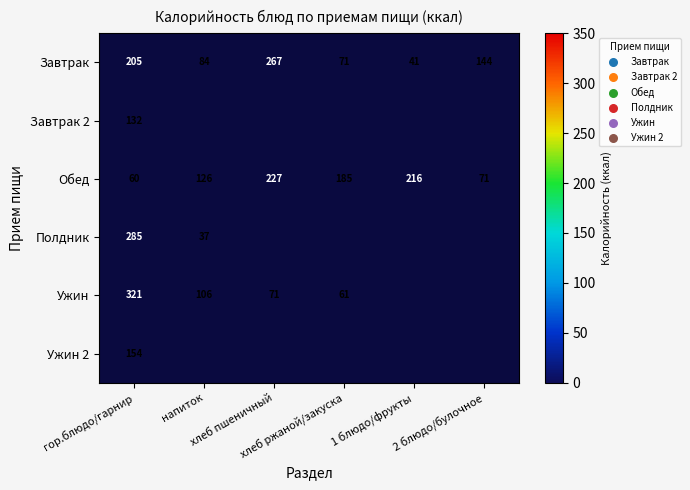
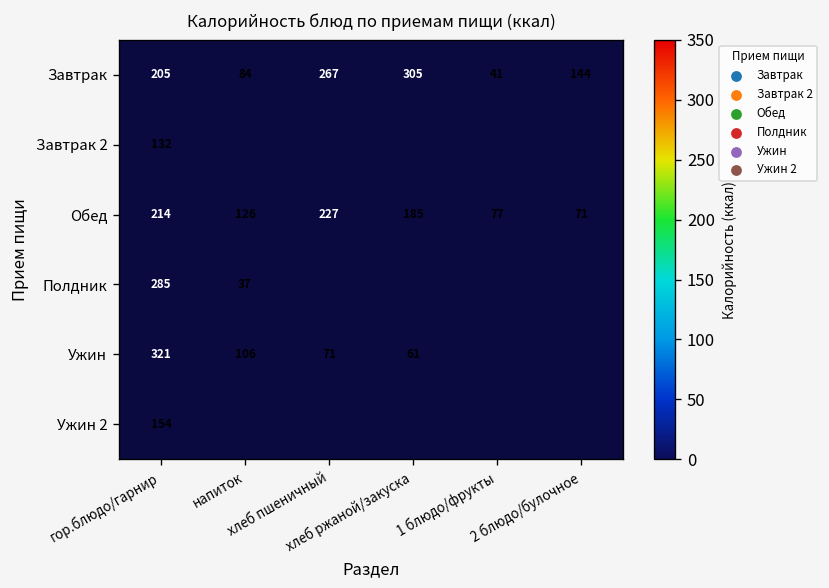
  {
    "Завтрак": {
      "гор.блюдо/гарнир": 205,
      "напиток": 84,
      "хлеб пшеничный": 267,
-     "хлеб ржаной/закуска": 71,
+     "хлеб ржаной/закуска": 305,
      "1 блюдо/фрукты": 41,
      "2 блюдо/булочное": 144
    },
    "Завтрак 2": {
      "гор.блюдо/гарнир": 132
    },
    "Обед": {
-     "гор.блюдо/гарнир": 60,
+     "гор.блюдо/гарнир": 214,
      "напиток": 126,
      "хлеб пшеничный": 227,
      "хлеб ржаной/закуска": 185,
-     "1 блюдо/фрукты": 216,
+     "1 блюдо/фрукты": 77,
      "2 блюдо/булочное": 71
    },
    "Полдник": {
      "гор.блюдо/гарнир": 285,
      "напиток": 37
    },
    "Ужин": {
      "гор.блюдо/гарнир": 321,
      "напиток": 106,
      "хлеб пшеничный": 71,
      "хлеб ржаной/закуска": 61
    },
    "Ужин 2": {
      "гор.блюдо/гарнир": 154
    }
  }
